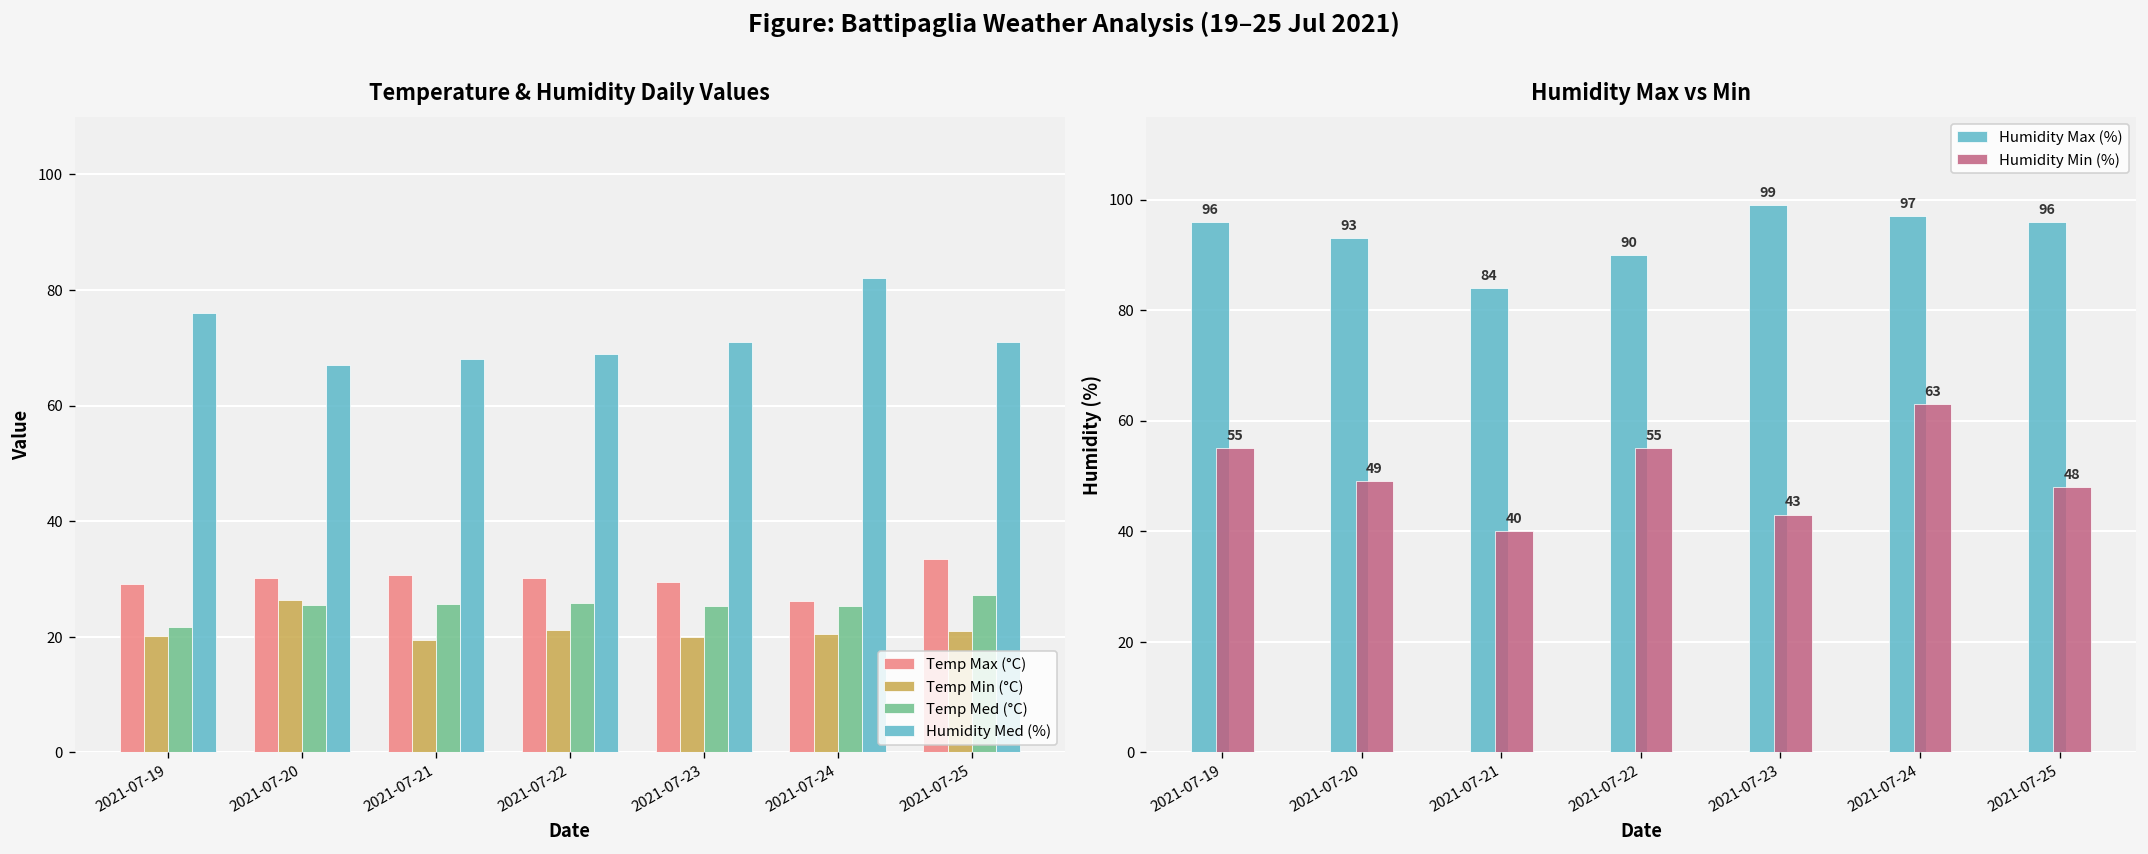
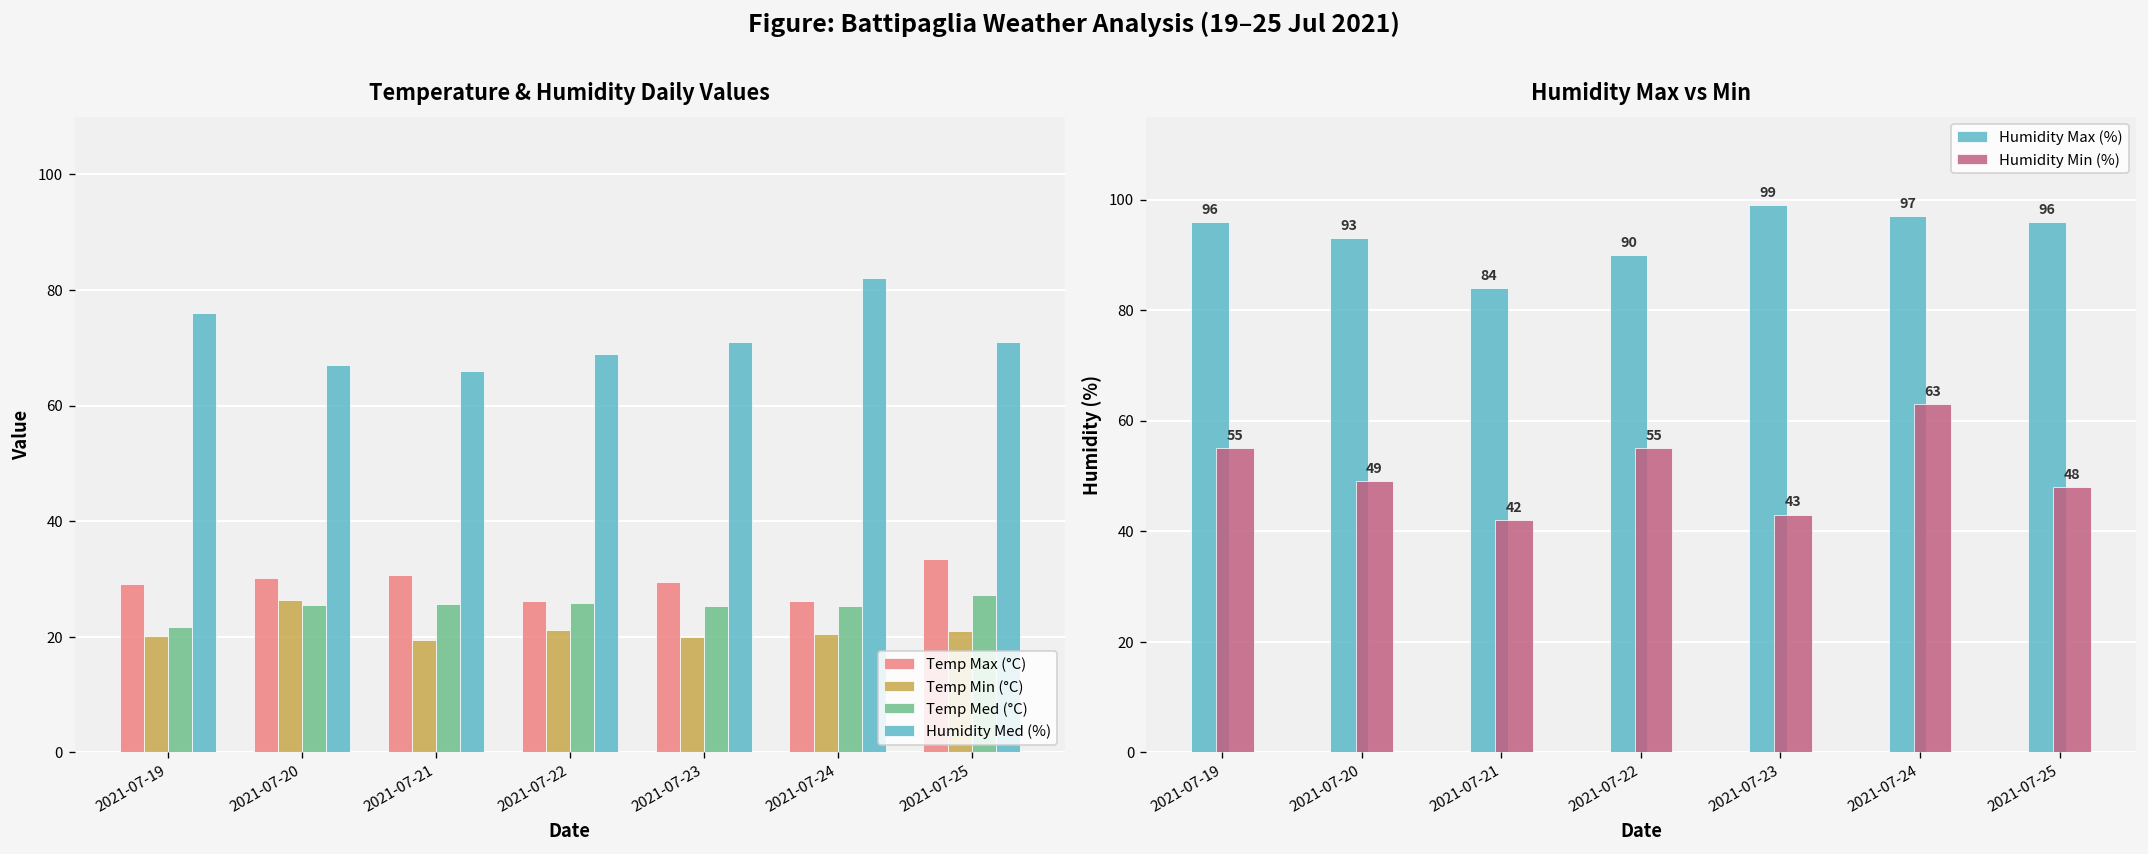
  {
    "Temperature & Humidity Daily Values": {
      "Temp Max (°C)": {
        "2021-07-19": 29,
        "2021-07-20": 30,
        "2021-07-21": 31,
-       "2021-07-22": 30,
+       "2021-07-22": 26,
        "2021-07-23": 29,
        "2021-07-24": 26,
        "2021-07-25": 33
      },
      "Temp Min (°C)": {
        "2021-07-19": 20,
        "2021-07-20": 26,
        "2021-07-21": 20,
        "2021-07-22": 21,
        "2021-07-23": 20,
        "2021-07-24": 21,
        "2021-07-25": 21
      },
      "Temp Med (°C)": {
        "2021-07-19": 22,
        "2021-07-20": 25,
        "2021-07-21": 26,
        "2021-07-22": 26,
        "2021-07-23": 25,
        "2021-07-24": 25,
        "2021-07-25": 27
      },
      "Humidity Med (%)": {
        "2021-07-19": 76,
        "2021-07-20": 67,
-       "2021-07-21": 68,
+       "2021-07-21": 66,
        "2021-07-22": 69,
        "2021-07-23": 71,
        "2021-07-24": 82,
        "2021-07-25": 71
      }
    },
    "Humidity Max vs Min": {
      "Humidity Max (%)": {
        "2021-07-19": 96,
        "2021-07-20": 93,
        "2021-07-21": 84,
        "2021-07-22": 90,
        "2021-07-23": 99,
        "2021-07-24": 97,
        "2021-07-25": 96
      },
      "Humidity Min (%)": {
        "2021-07-19": 55,
        "2021-07-20": 49,
-       "2021-07-21": 40,
+       "2021-07-21": 42,
        "2021-07-22": 55,
        "2021-07-23": 43,
        "2021-07-24": 63,
        "2021-07-25": 48
      }
    }
  }
